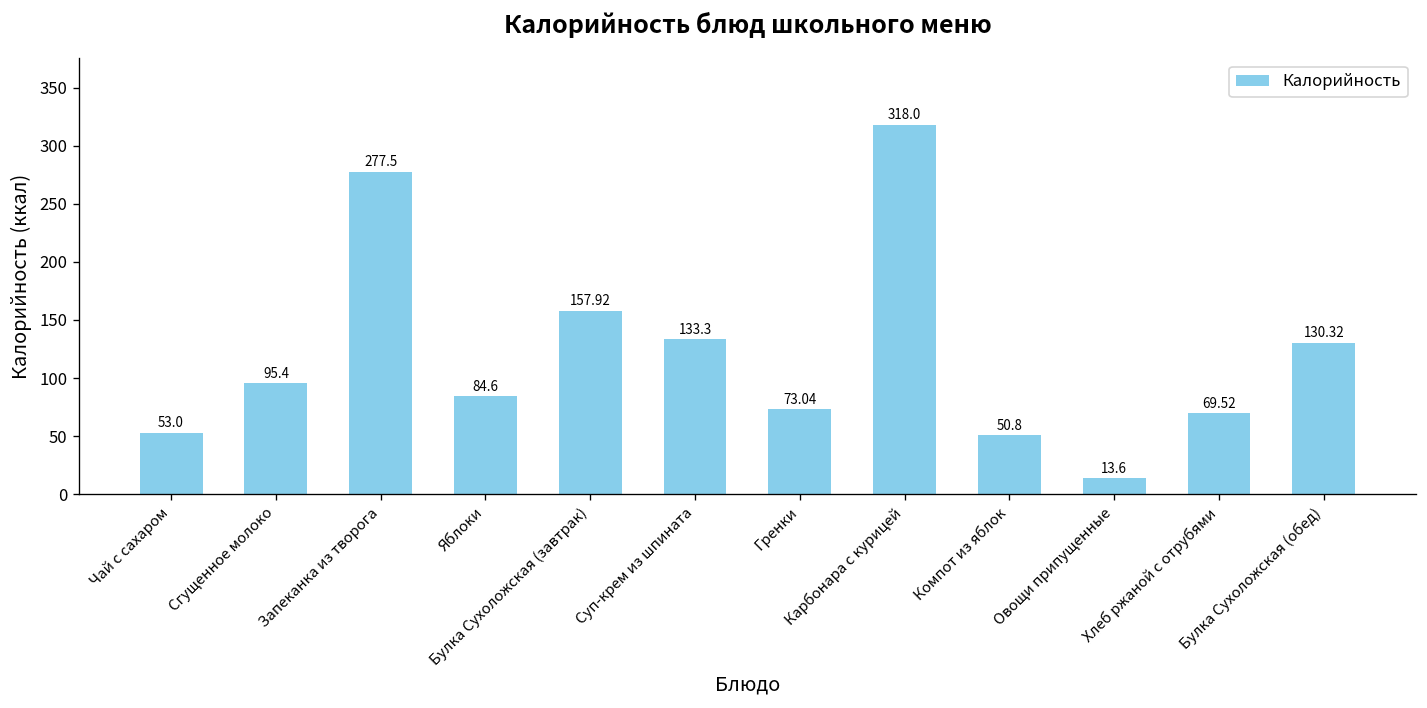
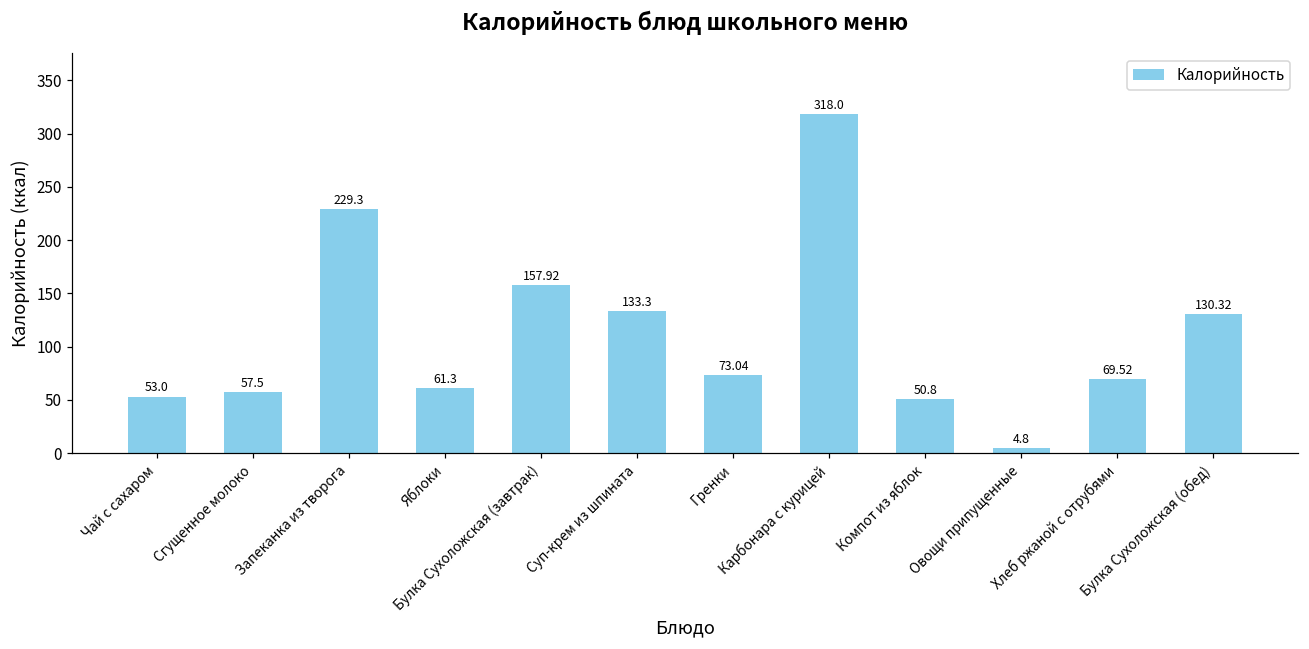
  {
    "Чай с сахаром": 53.0,
-   "Сгущенное молоко": 95.4,
-   "Запеканка из творога": 277.5,
-   "Яблоки": 84.6,
+   "Сгущенное молоко": 57.5,
+   "Запеканка из творога": 229.3,
+   "Яблоки": 61.3,
    "Булка Сухоложская (завтрак)": 157.92,
    "Суп-крем из шпината": 133.3,
    "Гренки": 73.04,
    "Карбонара с курицей": 318.0,
    "Компот из яблок": 50.8,
-   "Овощи припущенные": 13.6,
+   "Овощи припущенные": 4.8,
    "Хлеб ржаной с отрубями": 69.52,
    "Булка Сухоложская (обед)": 130.32
  }
